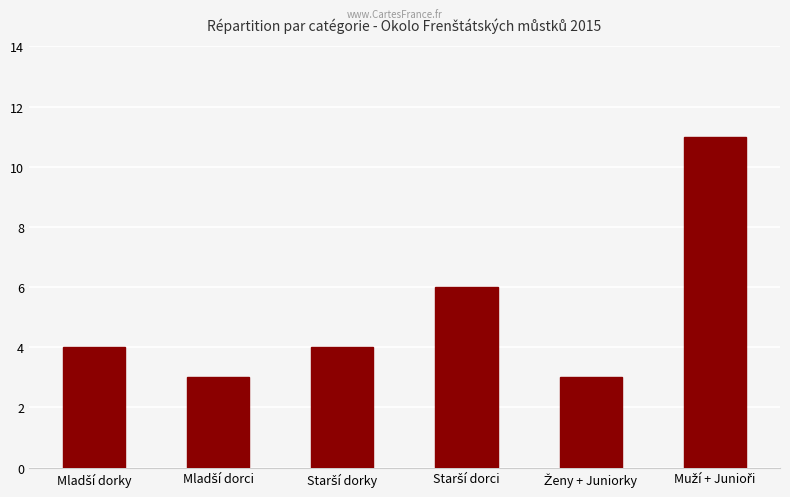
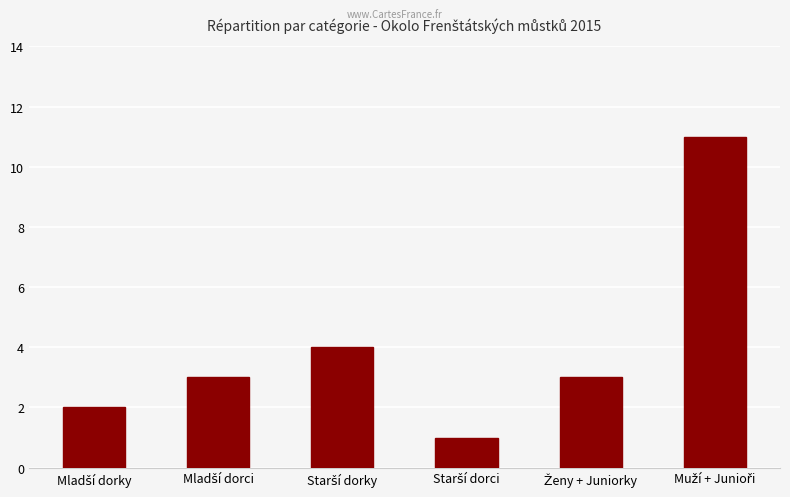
  {
-   "Mladší dorky": 4,
+   "Mladší dorky": 2,
    "Mladší dorci": 3,
    "Starší dorky": 4,
-   "Starší dorci": 6,
+   "Starší dorci": 1,
    "Ženy + Juniorky": 3,
    "Muží + Junioři": 11
  }
